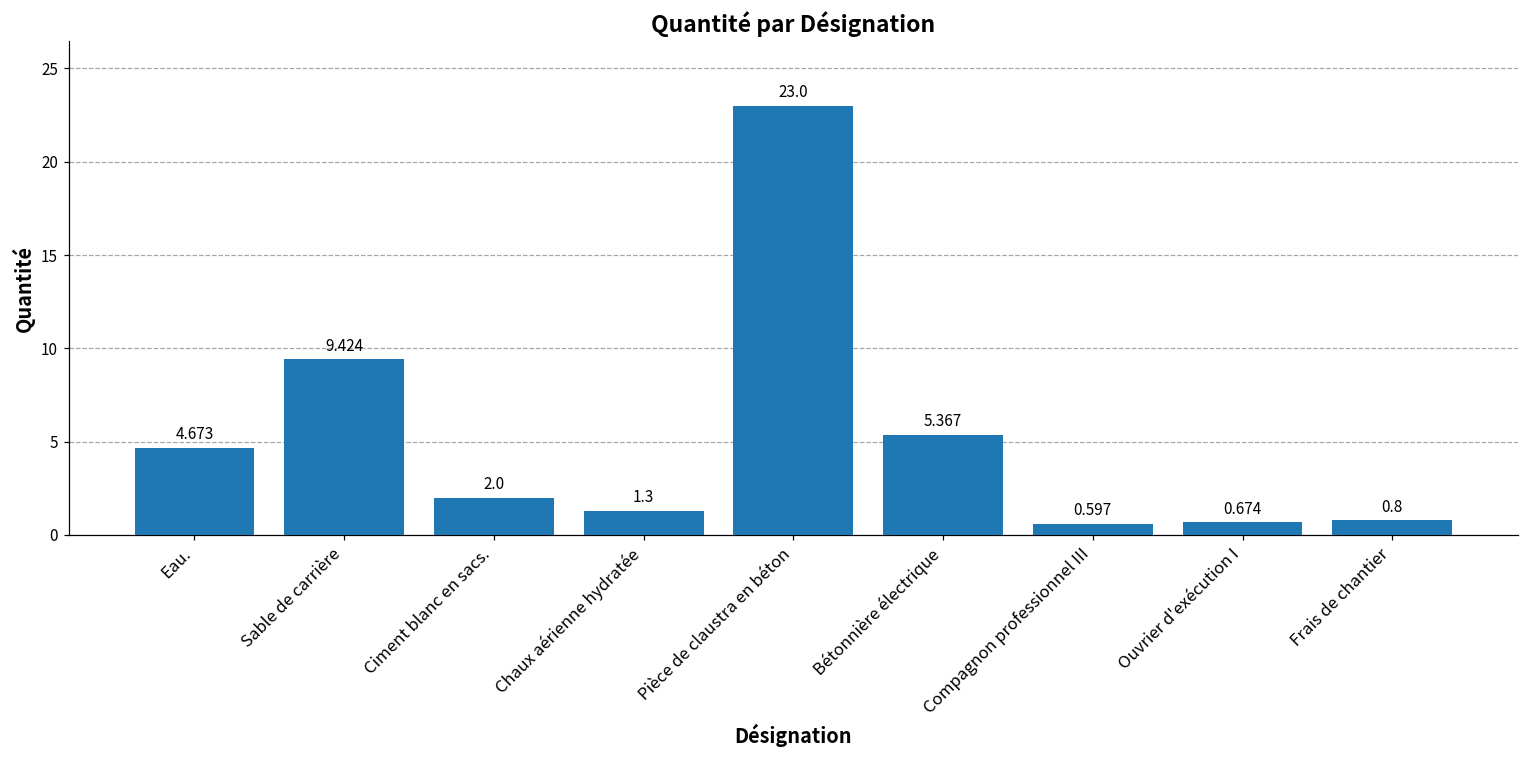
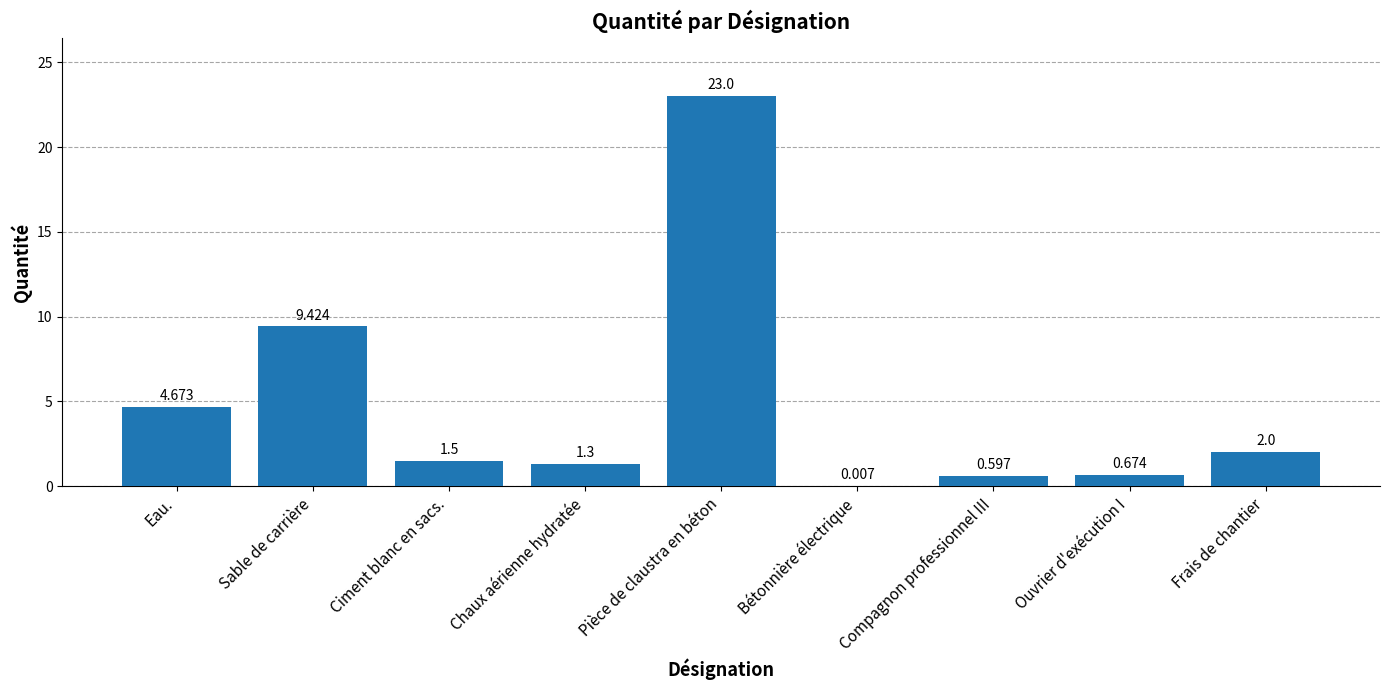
  {
    "Eau.": 4.673,
    "Sable de carrière": 9.424,
-   "Ciment blanc en sacs.": 2.0,
+   "Ciment blanc en sacs.": 1.5,
    "Chaux aérienne hydratée": 1.3,
    "Pièce de claustra en béton": 23.0,
-   "Bétonnière électrique": 5.367,
+   "Bétonnière électrique": 0.007,
    "Compagnon professionnel III": 0.597,
    "Ouvrier d'exécution I": 0.674,
-   "Frais de chantier": 0.8
+   "Frais de chantier": 2.0
  }
